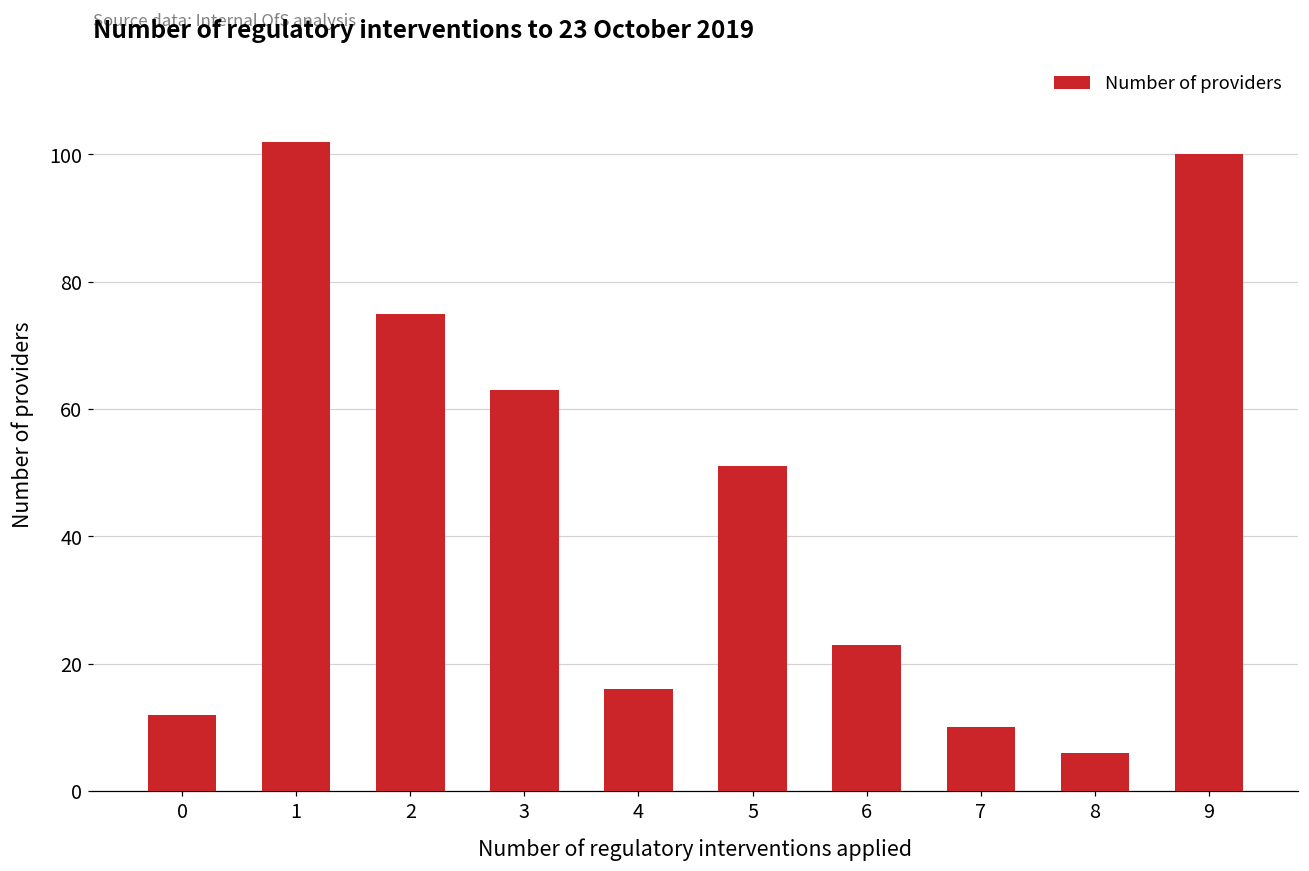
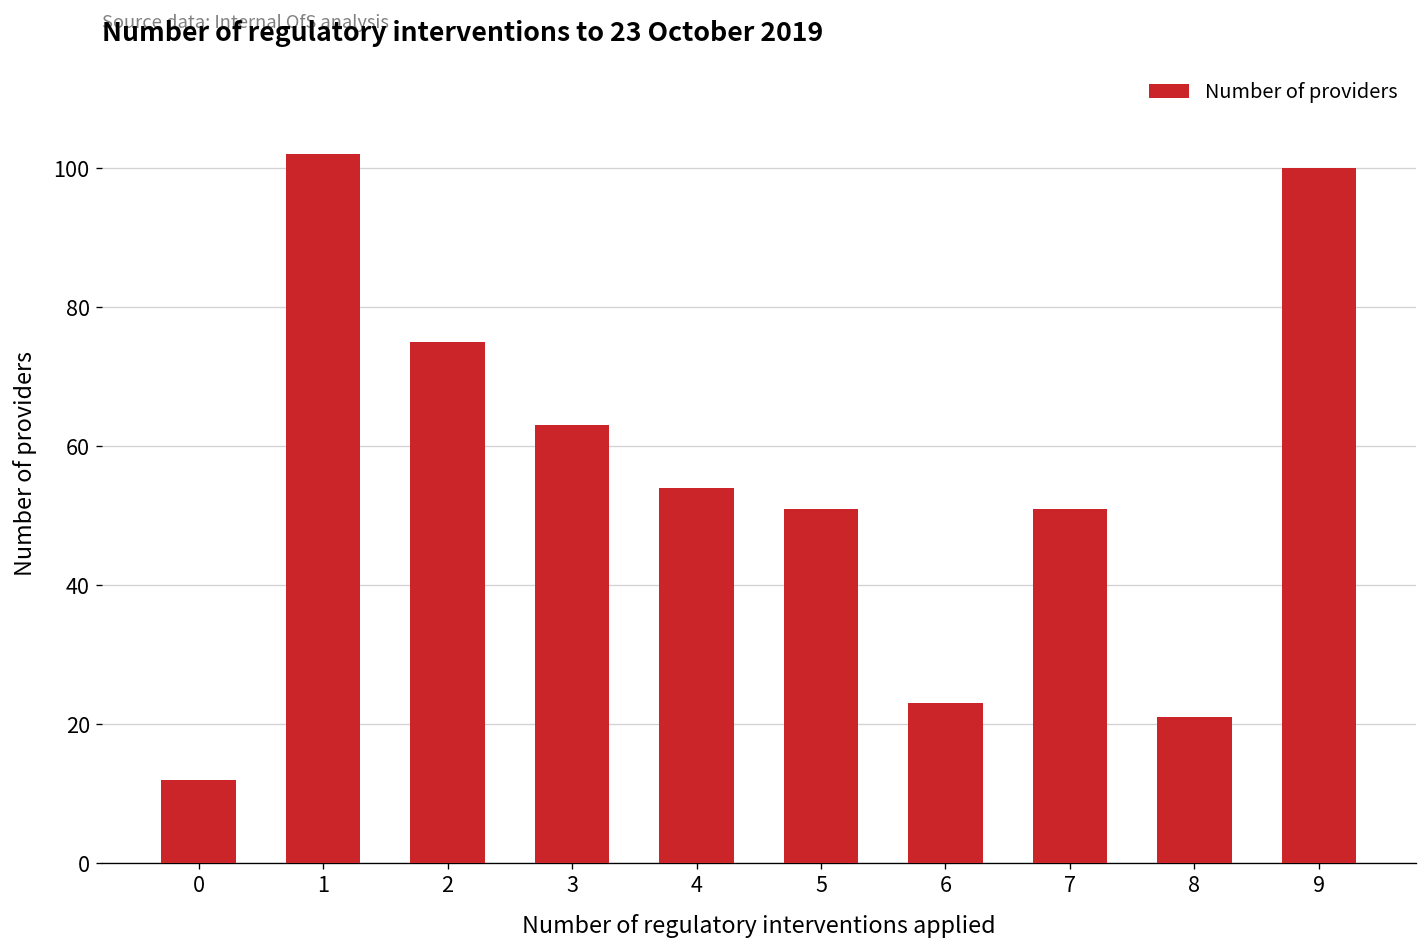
  {
    "0": 12,
    "1": 102,
    "2": 75,
    "3": 63,
-   "4": 16,
+   "4": 54,
    "5": 51,
    "6": 23,
-   "7": 10,
-   "8": 6,
+   "7": 51,
+   "8": 21,
    "9": 100
  }
